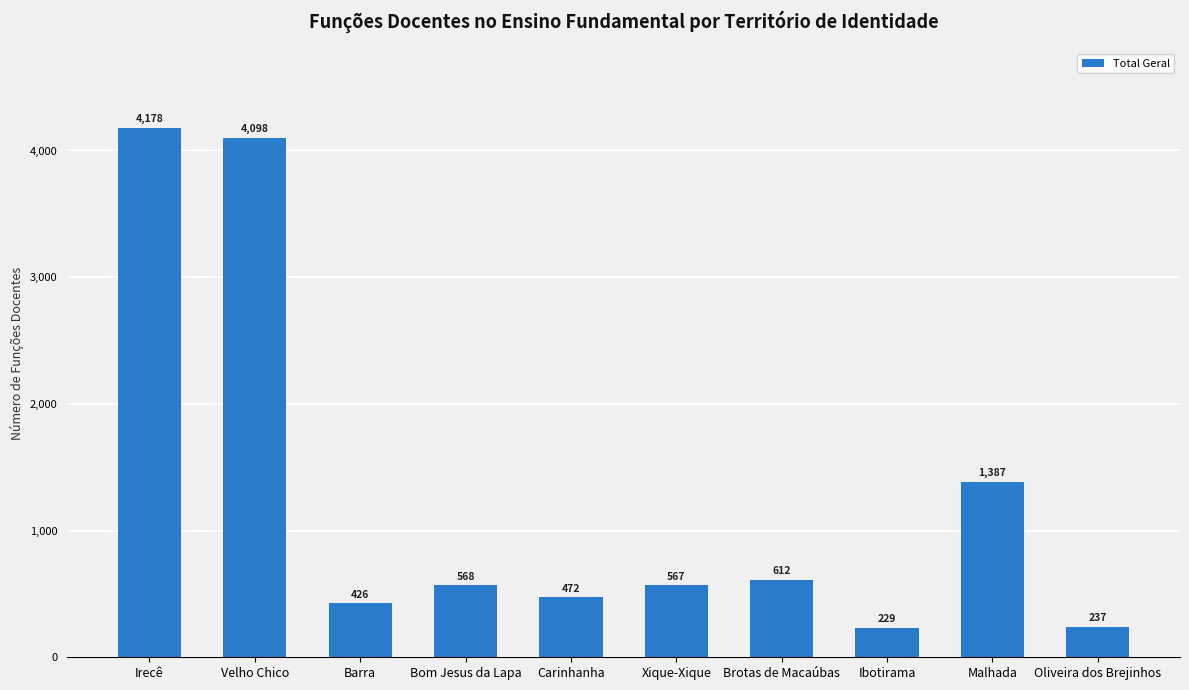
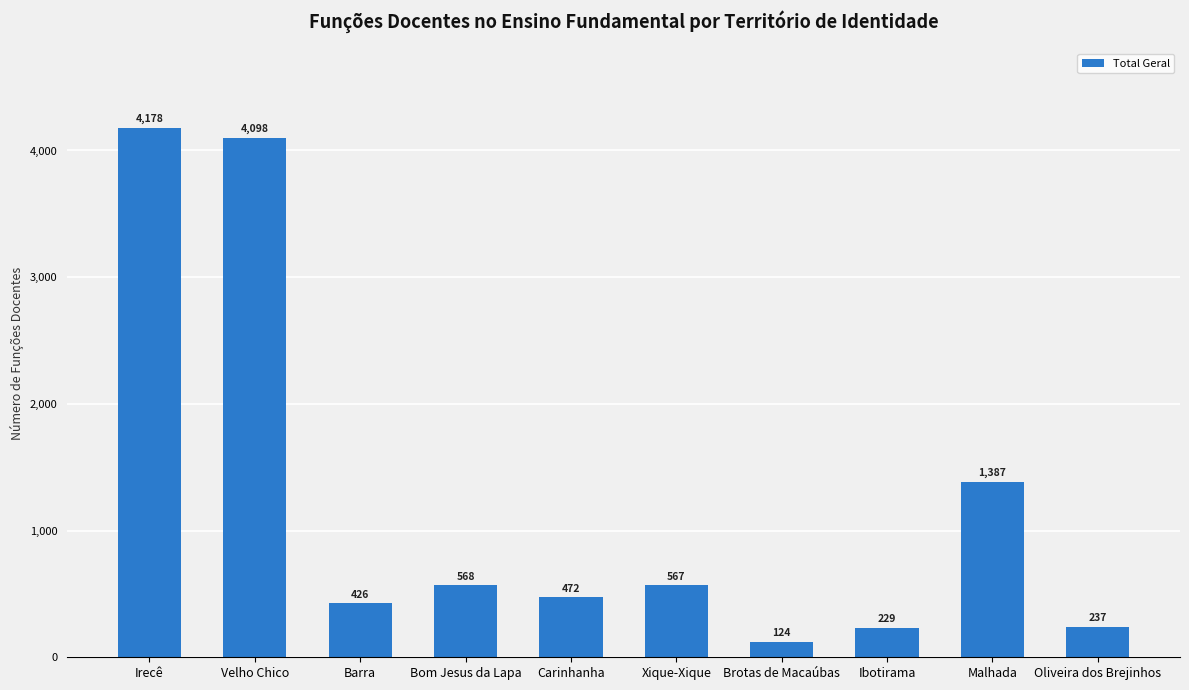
  {
    "Irecê": "4,178",
    "Velho Chico": "4,098",
    "Barra": "426",
    "Bom Jesus da Lapa": "568",
    "Carinhanha": "472",
    "Xique-Xique": "567",
-   "Brotas de Macaúbas": "612",
+   "Brotas de Macaúbas": "124",
    "Ibotirama": "229",
    "Malhada": "1,387",
    "Oliveira dos Brejinhos": "237"
  }
